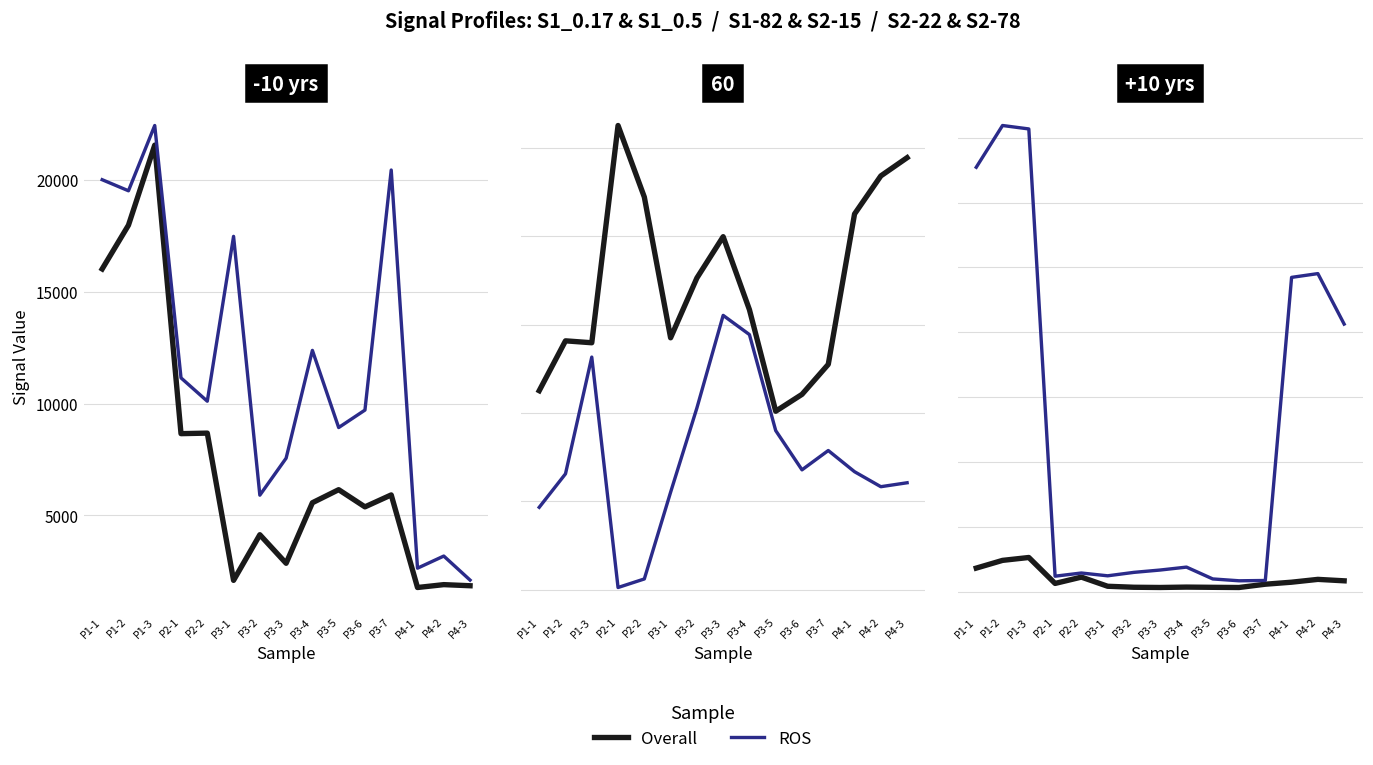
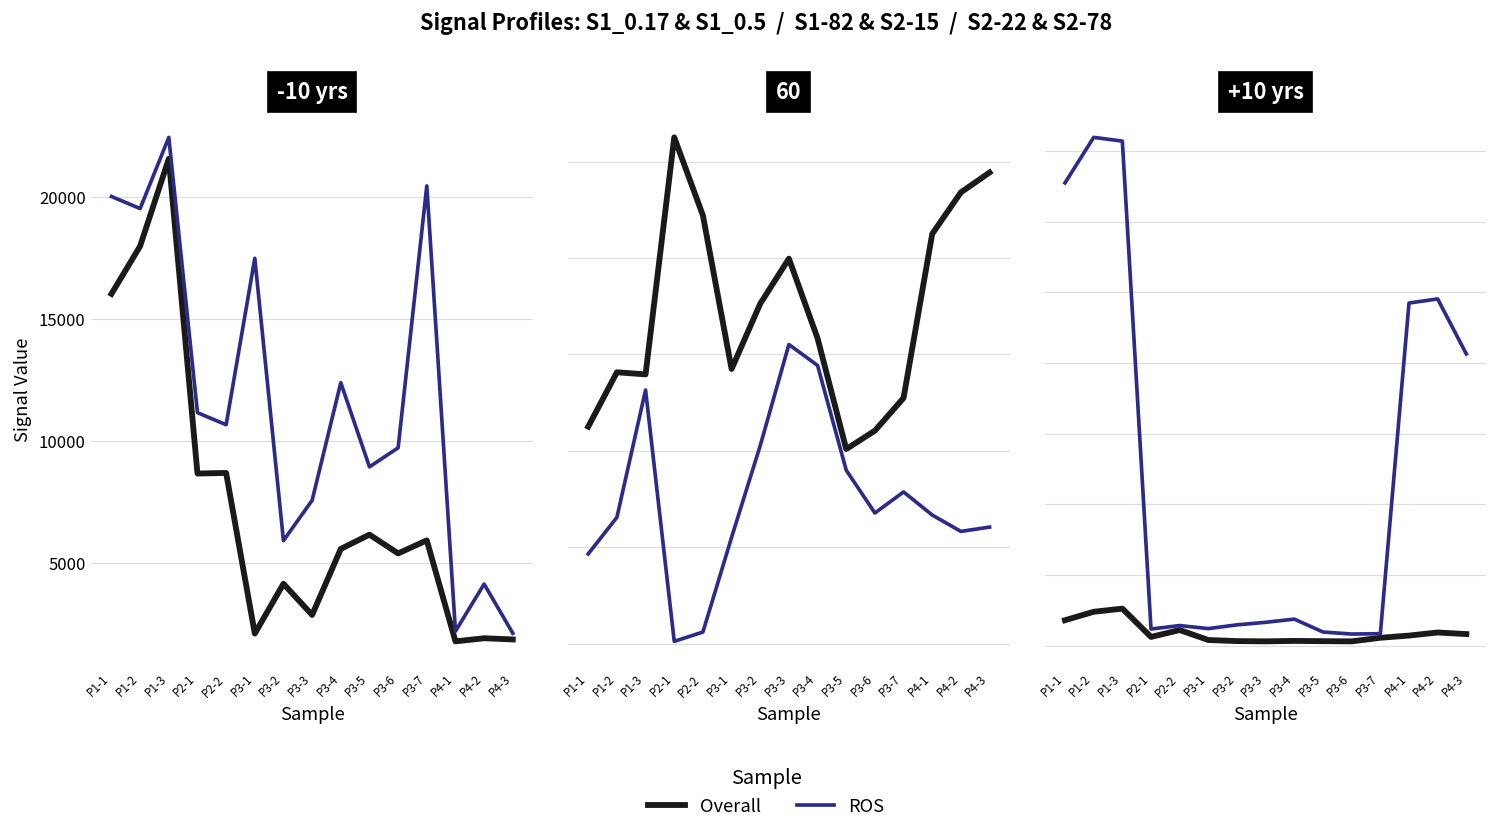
  {
    "-10 yrs": {
      "Overall": {
        "P1-1": 16000,
        "P1-2": 18000,
        "P1-3": 21600,
        "P2-1": 8700,
        "P2-2": 8700,
        "P3-1": 2100,
        "P3-2": 4100,
        "P3-3": 2900,
        "P3-4": 5600,
        "P3-5": 6100,
        "P3-6": 5400,
        "P3-7": 5900,
        "P4-1": 1800,
        "P4-2": 1900,
        "P4-3": 1900
      },
      "ROS": {
        "P1-1": 20000,
        "P1-2": 19500,
        "P1-3": 22400,
        "P2-1": 11100,
-       "P2-2": 10100,
+       "P2-2": 10700,
        "P3-1": 17500,
        "P3-2": 5900,
        "P3-3": 7600,
        "P3-4": 12400,
        "P3-5": 8900,
        "P3-6": 9700,
        "P3-7": 20400,
-       "P4-1": 2600,
-       "P4-2": 3200,
+       "P4-1": 2200,
+       "P4-2": 4100,
        "P4-3": 2100
      }
    }
  }
